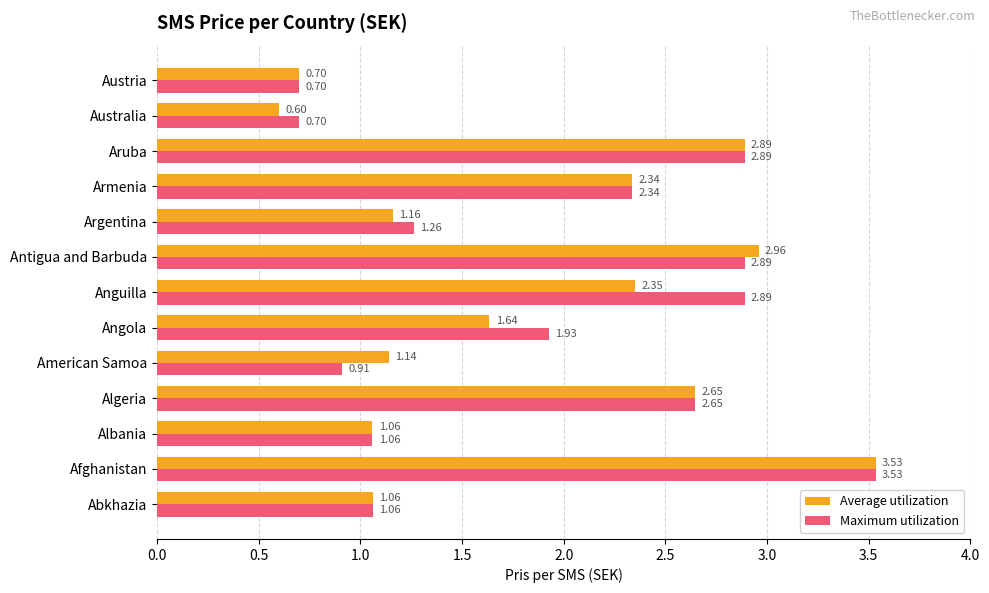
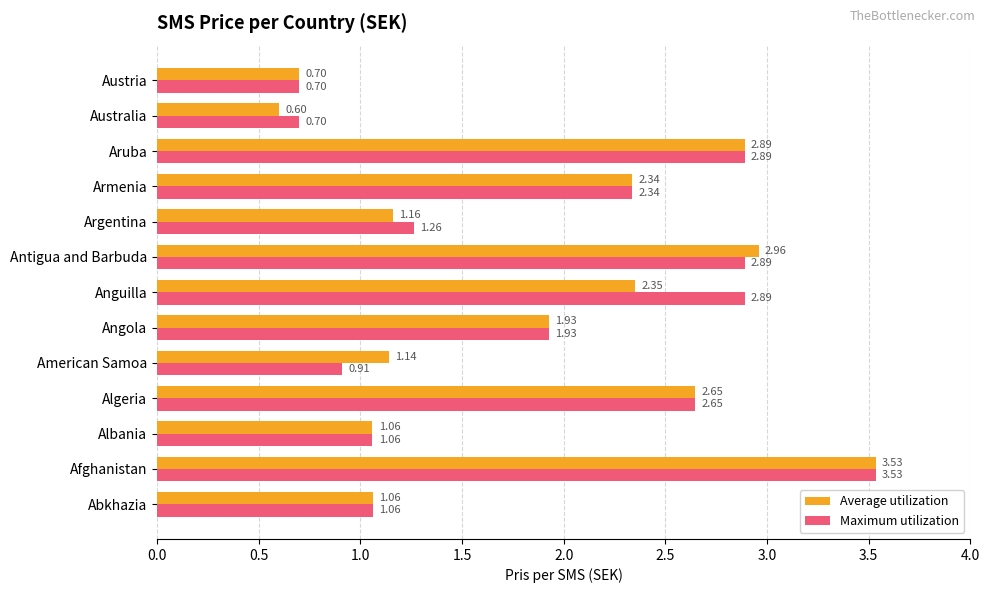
  {
    "Average utilization": {
      "Austria": 0.70,
      "Australia": 0.60,
      "Aruba": 2.89,
      "Armenia": 2.34,
      "Argentina": 1.16,
      "Antigua and Barbuda": 2.96,
      "Anguilla": 2.35,
-     "Angola": 1.64,
+     "Angola": 1.93,
      "American Samoa": 1.14,
      "Algeria": 2.65,
      "Albania": 1.06,
      "Afghanistan": 3.53,
      "Abkhazia": 1.06
    },
    "Maximum utilization": {
      "Austria": 0.70,
      "Australia": 0.70,
      "Aruba": 2.89,
      "Armenia": 2.34,
      "Argentina": 1.26,
      "Antigua and Barbuda": 2.89,
      "Anguilla": 2.89,
      "Angola": 1.93,
      "American Samoa": 0.91,
      "Algeria": 2.65,
      "Albania": 1.06,
      "Afghanistan": 3.53,
      "Abkhazia": 1.06
    }
  }
